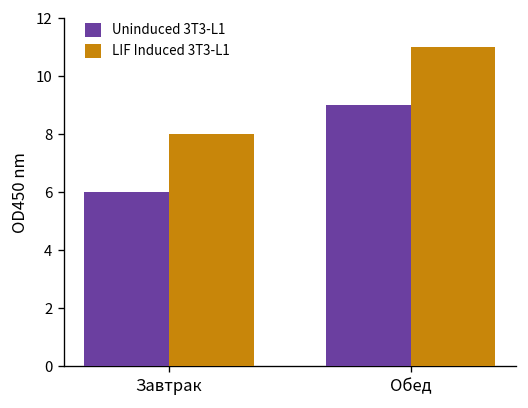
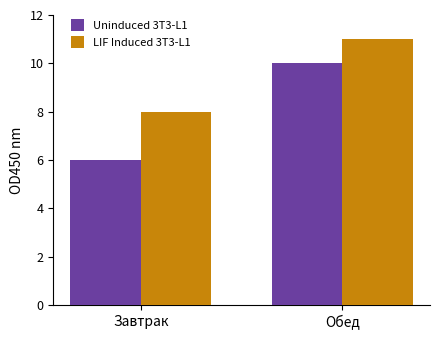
  {
    "Uninduced 3T3-L1": {
      "Завтрак": 6,
-     "Обед": 9
+     "Обед": 10
    },
    "LIF Induced 3T3-L1": {
      "Завтрак": 8,
      "Обед": 11
    }
  }
